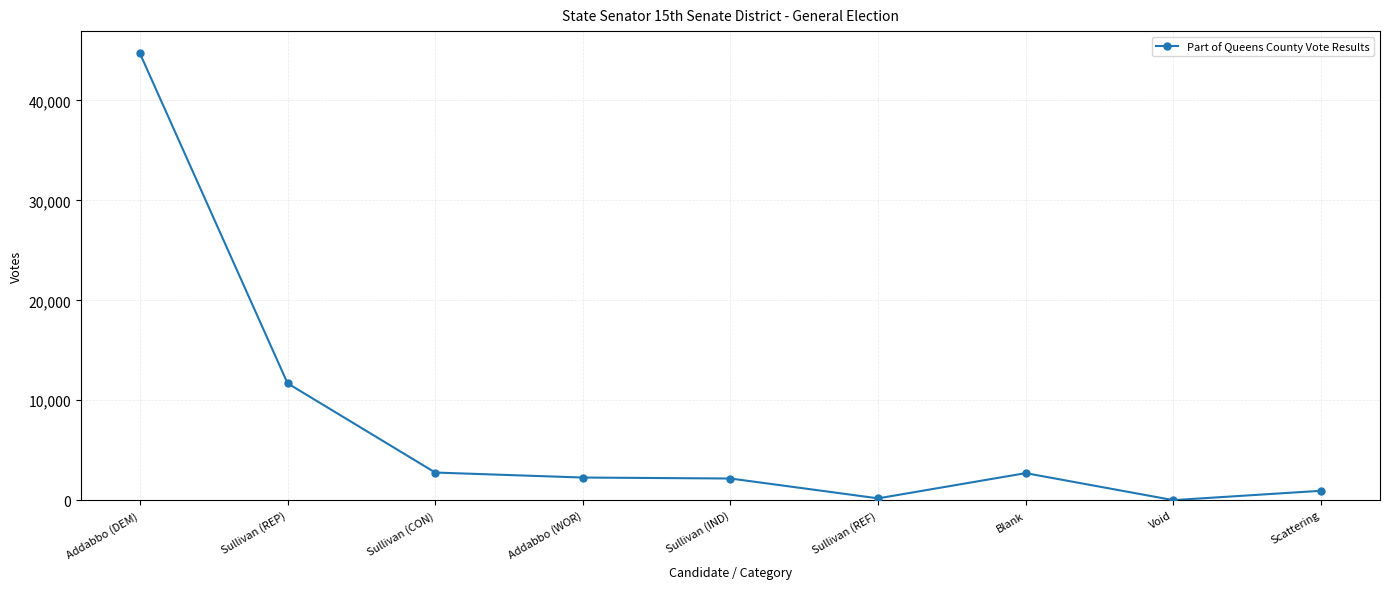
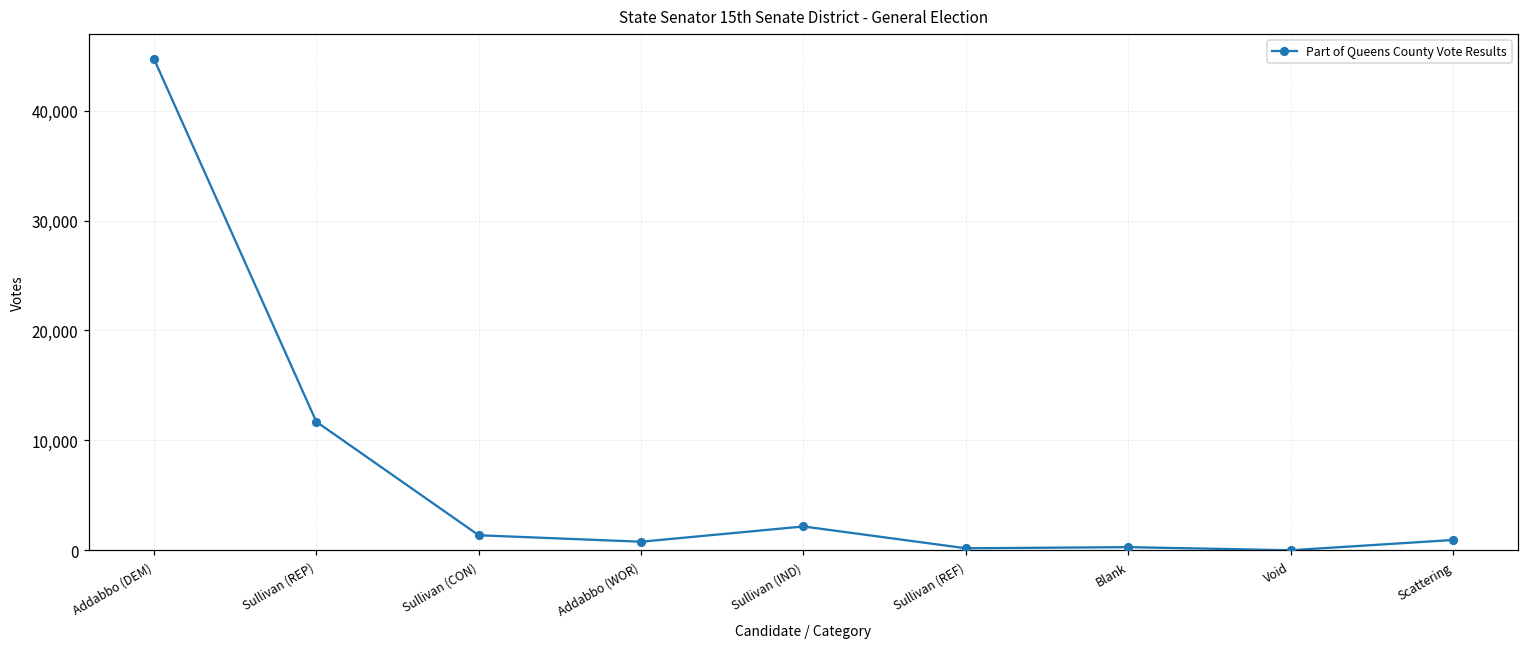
  {
    "Addabbo (DEM)": "45,000",
    "Sullivan (REP)": "12,000",
-   "Sullivan (CON)": "3,000",
-   "Addabbo (WOR)": "2,000",
+   "Sullivan (CON)": "1,000",
+   "Addabbo (WOR)": "1,000",
    "Sullivan (IND)": "2,000",
    "Sullivan (REF)": "0",
-   "Blank": "3,000",
+   "Blank": "0",
    "Void": "0",
    "Scattering": "1,000"
  }
